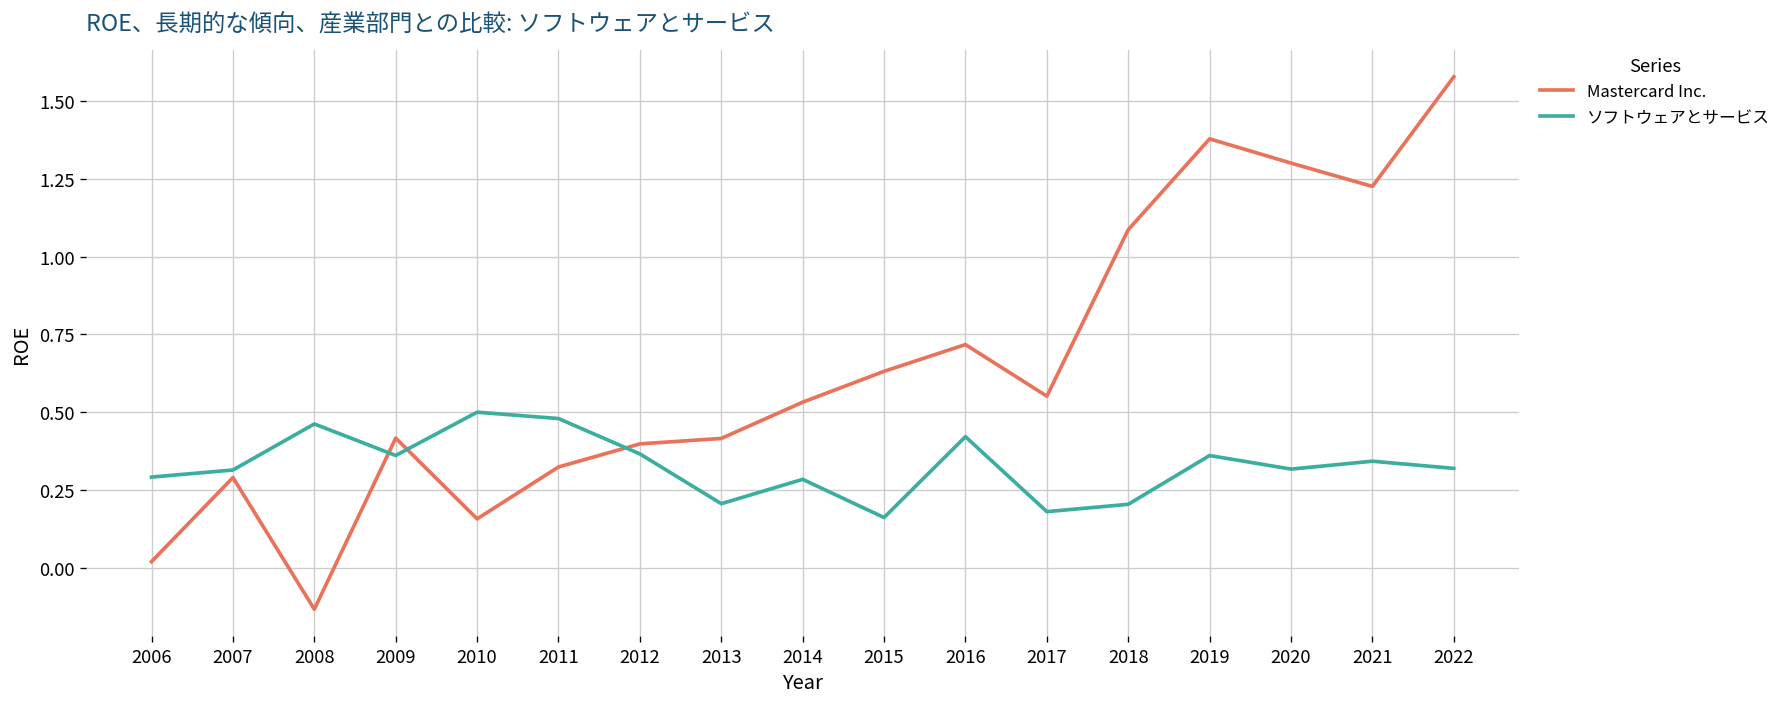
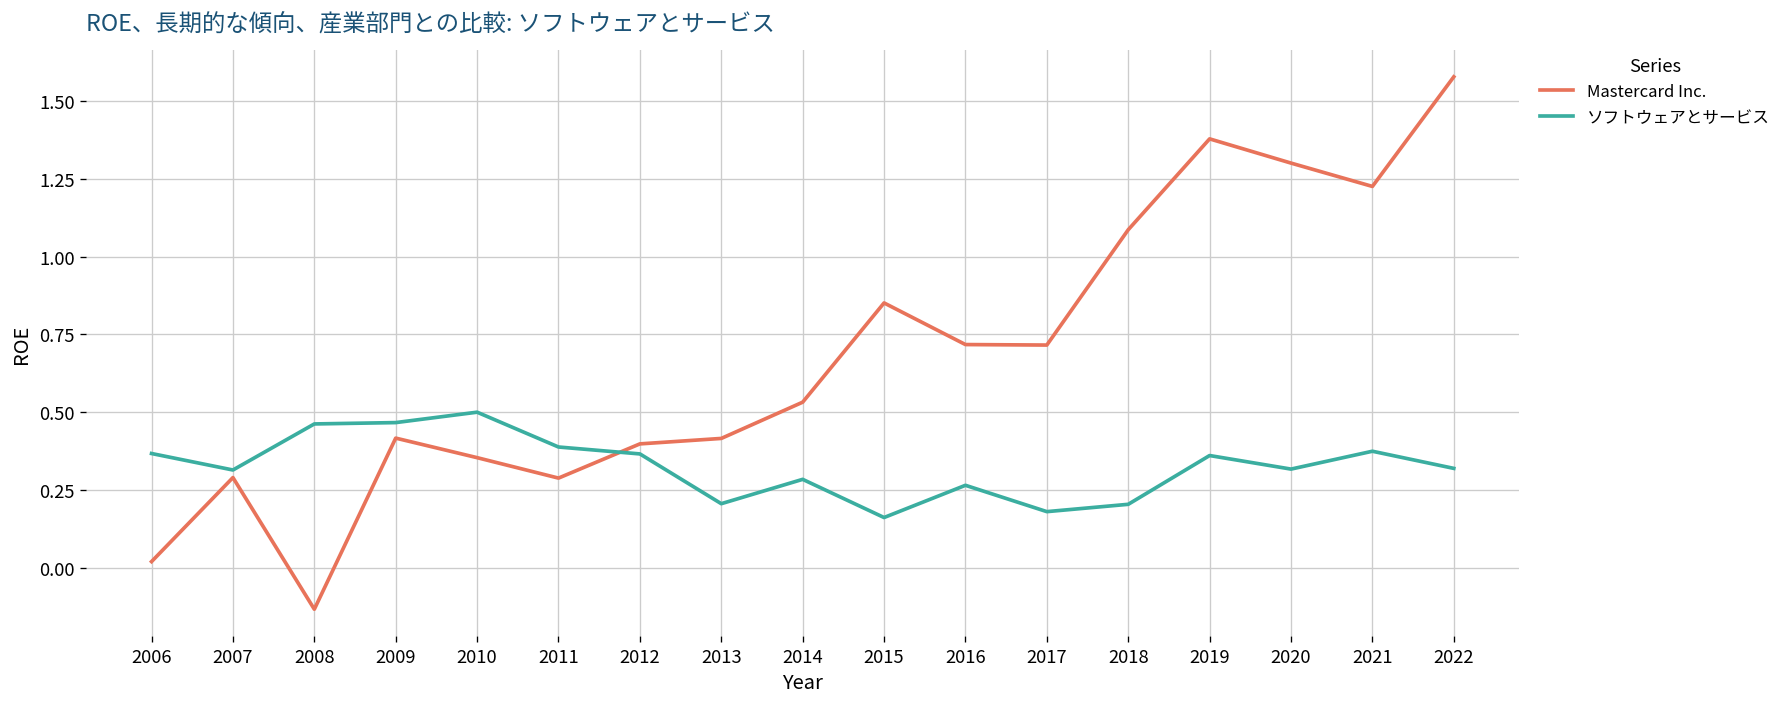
  {
    "Mastercard Inc.": {
      "2006": 0.02,
      "2007": 0.29,
      "2008": -0.13,
      "2009": 0.42,
-     "2010": 0.16,
-     "2011": 0.32,
+     "2010": 0.35,
+     "2011": 0.29,
      "2012": 0.40,
      "2013": 0.42,
      "2014": 0.53,
-     "2015": 0.63,
+     "2015": 0.85,
      "2016": 0.72,
-     "2017": 0.55,
+     "2017": 0.72,
      "2018": 1.09,
      "2019": 1.38,
      "2020": 1.30,
      "2021": 1.23,
      "2022": 1.58
    },
    "ソフトウェアとサービス": {
-     "2006": 0.29,
+     "2006": 0.37,
      "2007": 0.32,
      "2008": 0.46,
-     "2009": 0.36,
+     "2009": 0.47,
      "2010": 0.50,
-     "2011": 0.48,
+     "2011": 0.39,
      "2012": 0.37,
      "2013": 0.21,
      "2014": 0.29,
      "2015": 0.16,
-     "2016": 0.42,
+     "2016": 0.27,
      "2017": 0.18,
      "2018": 0.21,
      "2019": 0.36,
      "2020": 0.32,
-     "2021": 0.34,
+     "2021": 0.38,
      "2022": 0.32
    }
  }
